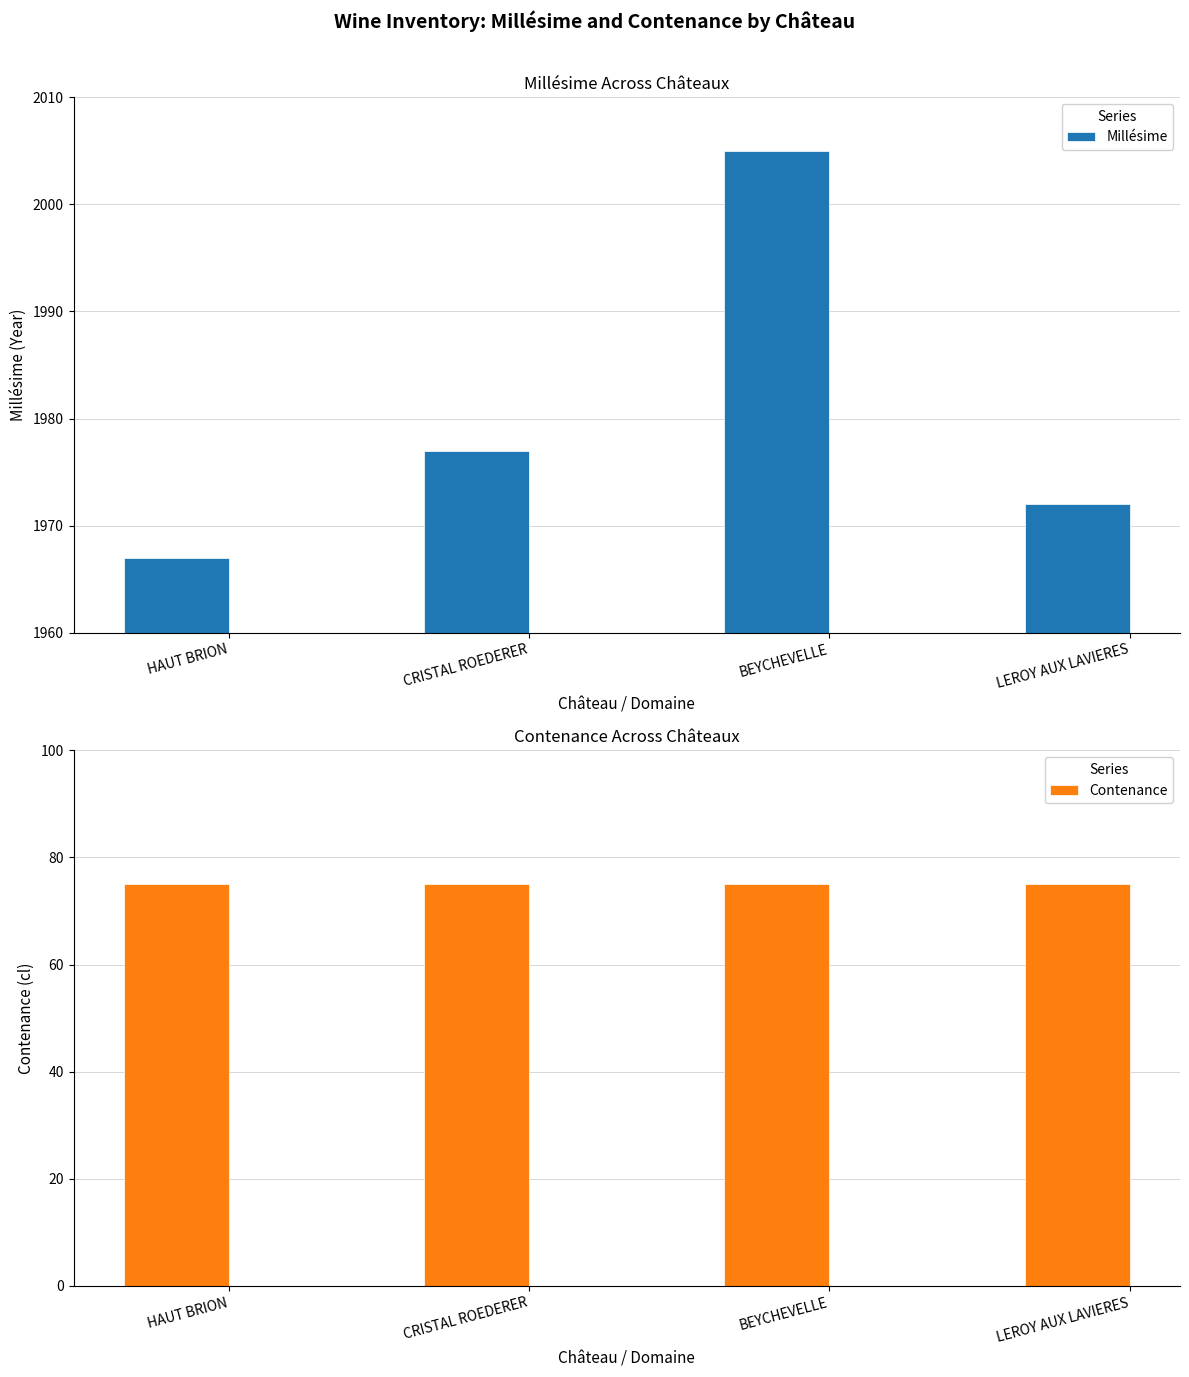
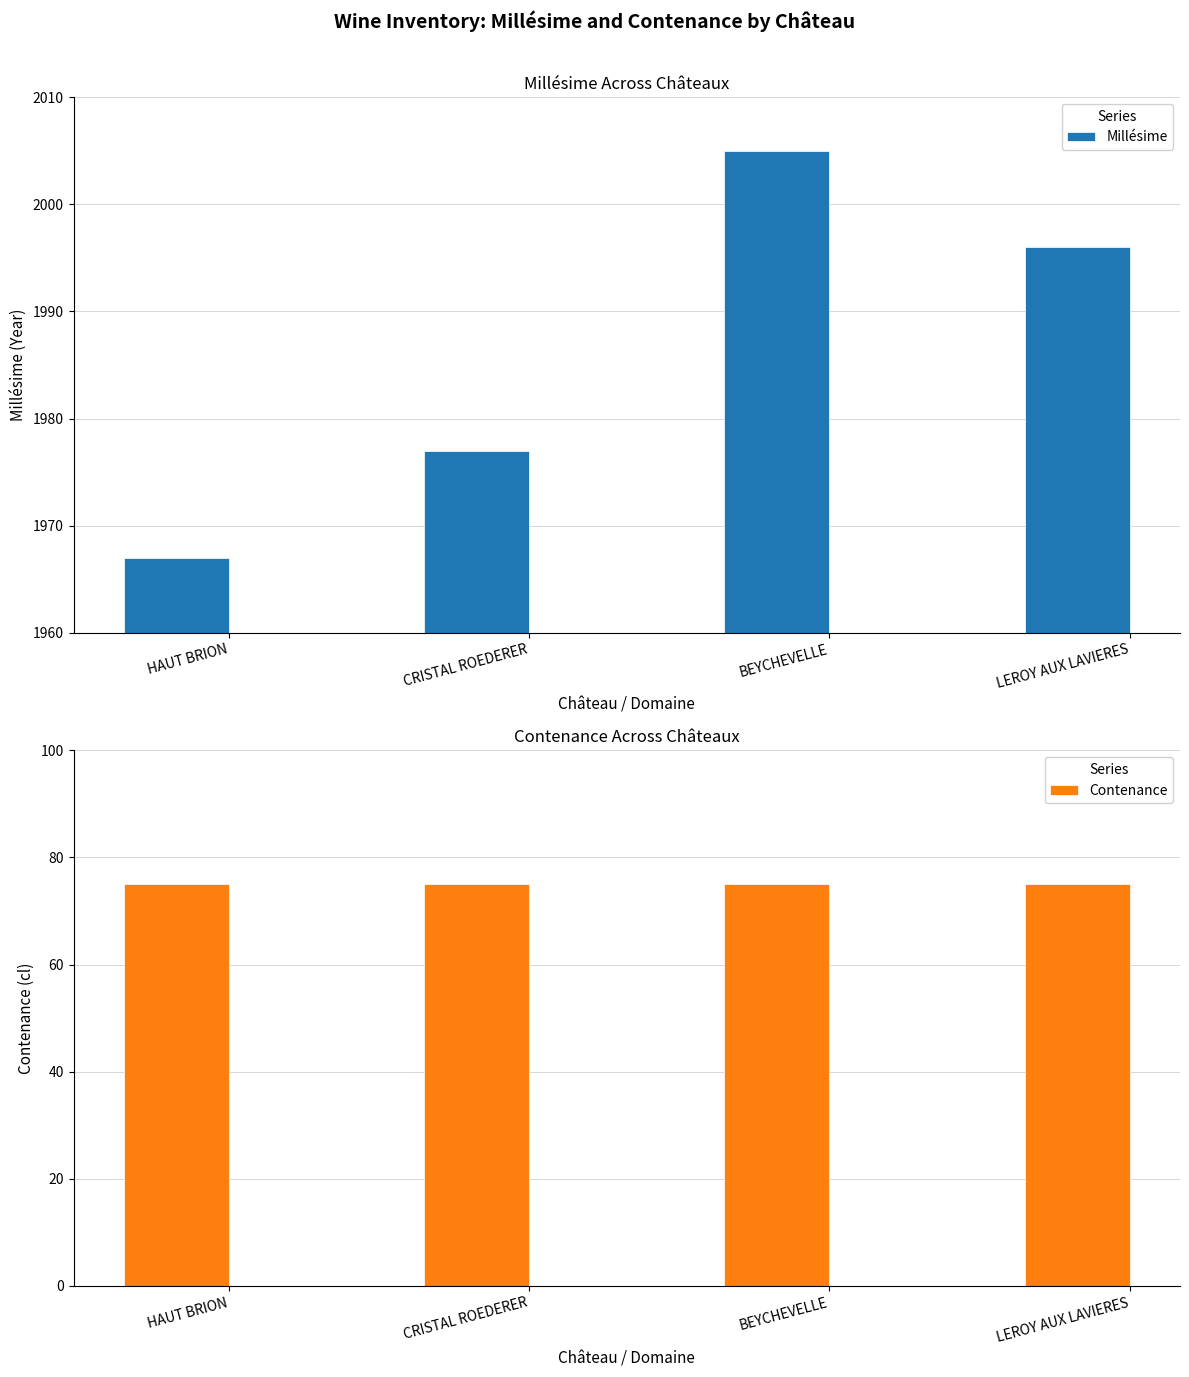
  {
    "Millésime Across Châteaux": {
      "HAUT BRION": 1967,
      "CRISTAL ROEDERER": 1977,
      "BEYCHEVELLE": 2005,
-     "LEROY AUX LAVIERES": 1972
+     "LEROY AUX LAVIERES": 1996
    },
    "Contenance Across Châteaux": {
      "HAUT BRION": 75,
      "CRISTAL ROEDERER": 75,
      "BEYCHEVELLE": 75,
      "LEROY AUX LAVIERES": 75
    }
  }
